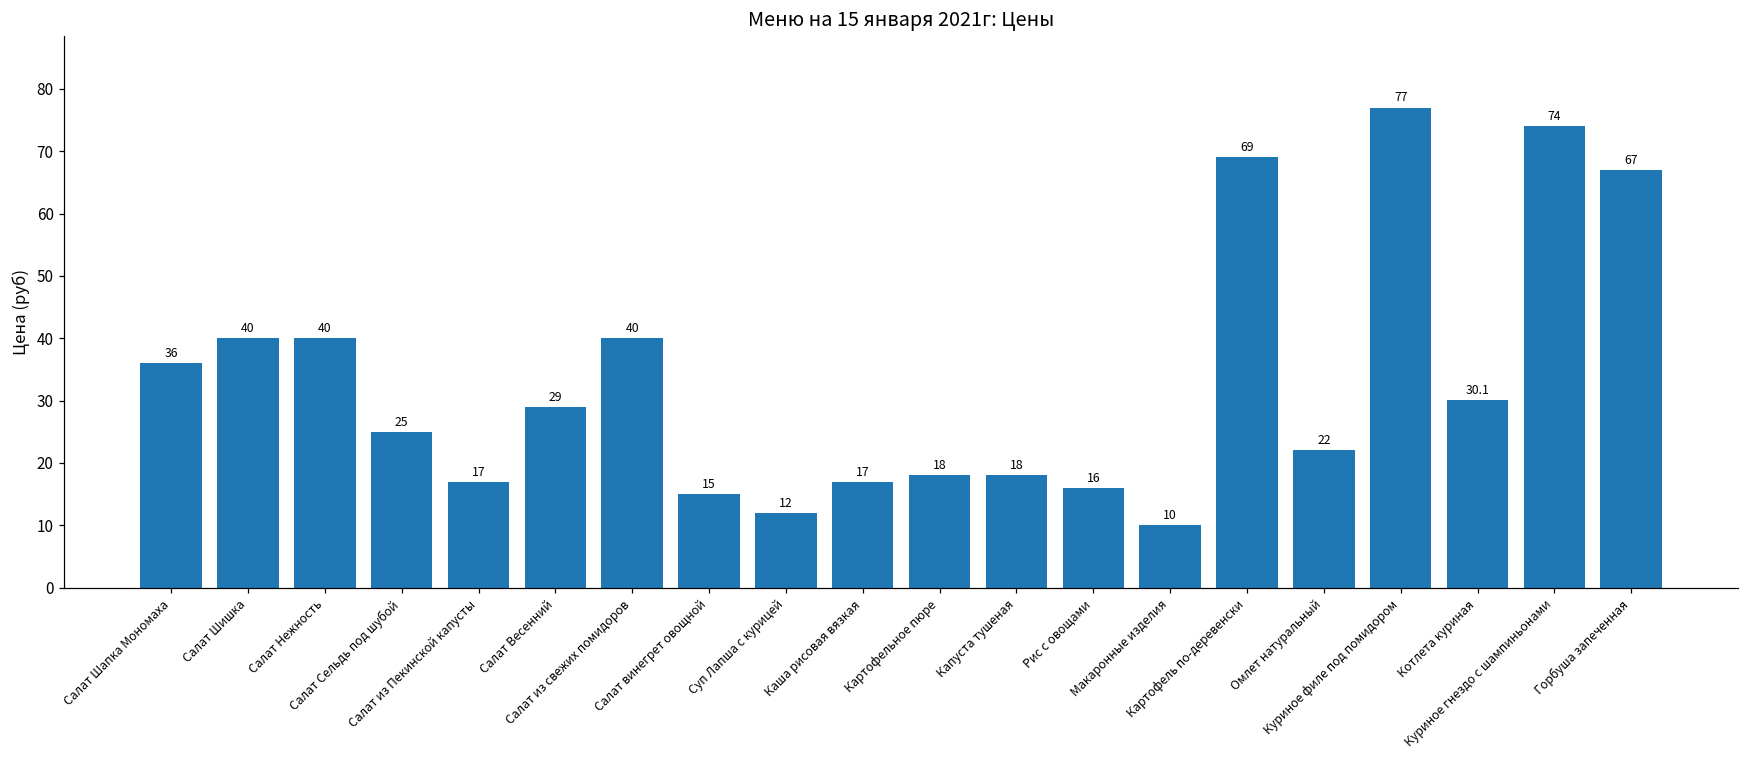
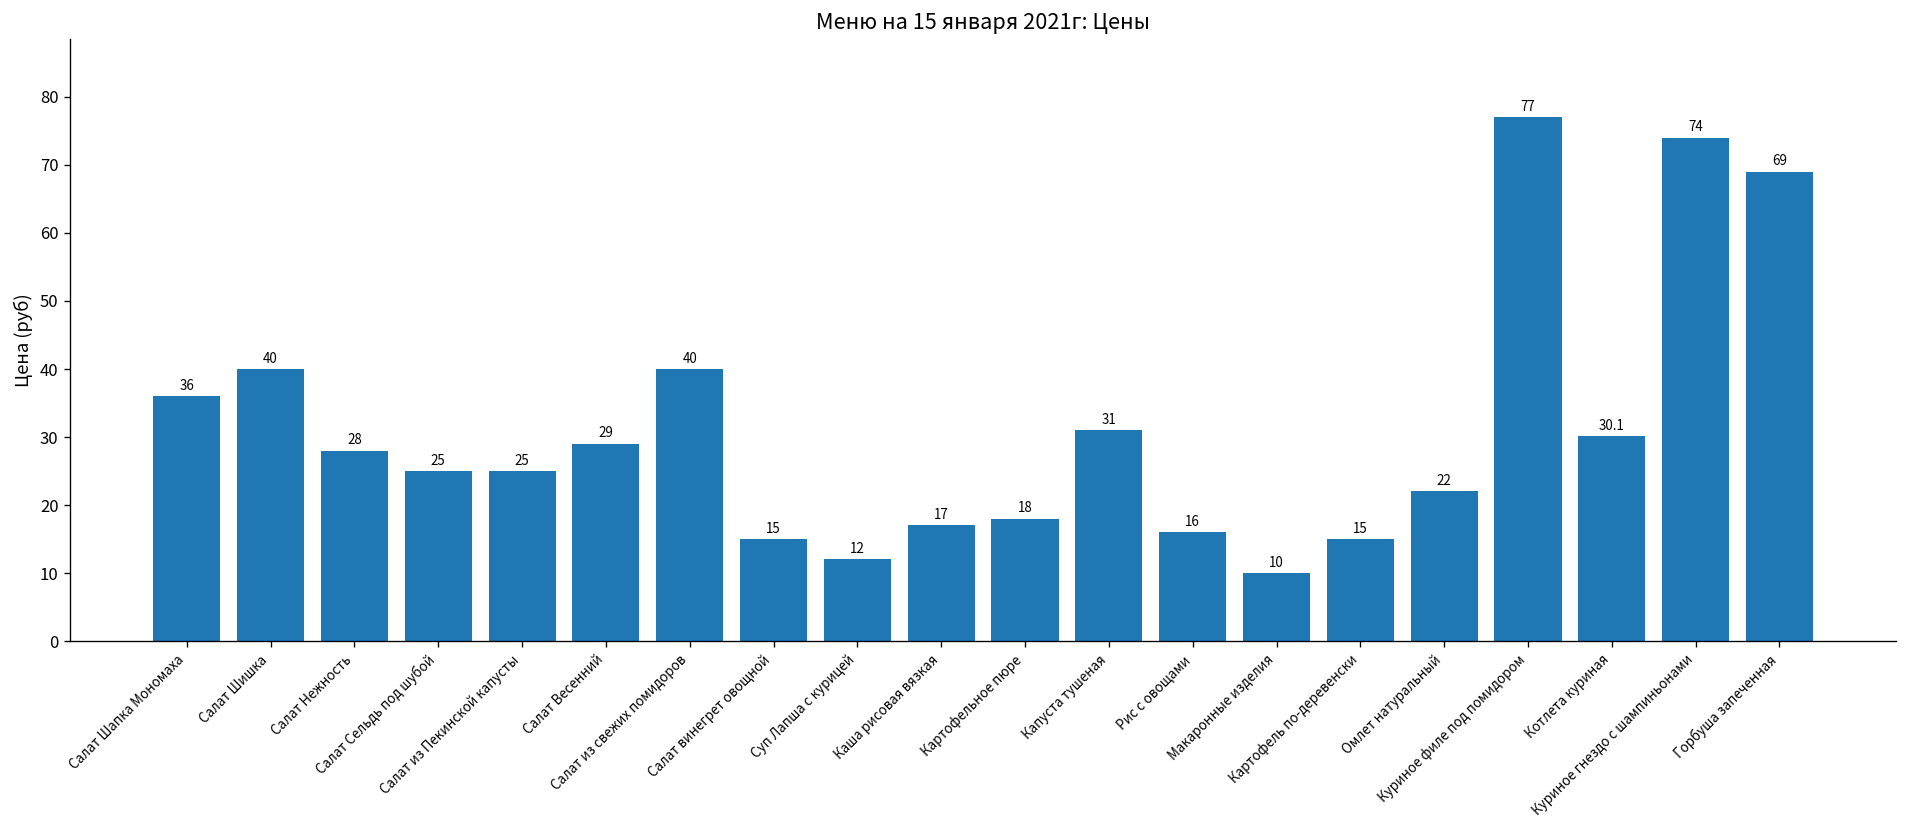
  {
    "Салат Шапка Мономаха": 36,
    "Салат Шишка": 40,
-   "Салат Нежность": 40,
+   "Салат Нежность": 28,
    "Салат Сельдь под шубой": 25,
-   "Салат из Пекинской капусты": 17,
+   "Салат из Пекинской капусты": 25,
    "Салат Весенний": 29,
    "Салат из свежих помидоров": 40,
    "Салат винегрет овощной": 15,
    "Суп Лапша с курицей": 12,
    "Каша рисовая вязкая": 17,
    "Картофельное пюре": 18,
-   "Капуста тушеная": 18,
+   "Капуста тушеная": 31,
    "Рис с овощами": 16,
    "Макаронные изделия": 10,
-   "Картофель по-деревенски": 69,
+   "Картофель по-деревенски": 15,
    "Омлет натуральный": 22,
    "Куриное филе под помидором": 77,
    "Котлета куриная": 30.1,
    "Куриное гнездо с шампиньонами": 74,
-   "Горбуша запеченная": 67
+   "Горбуша запеченная": 69
  }
